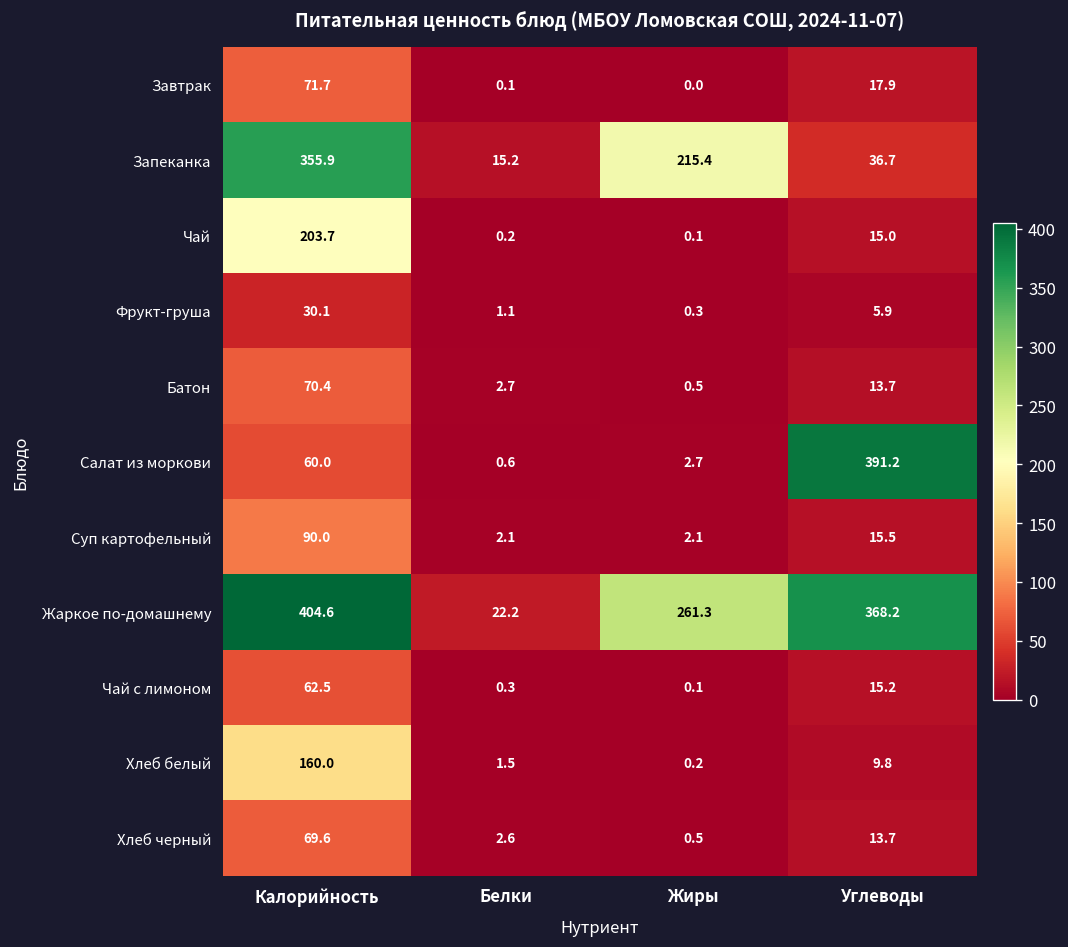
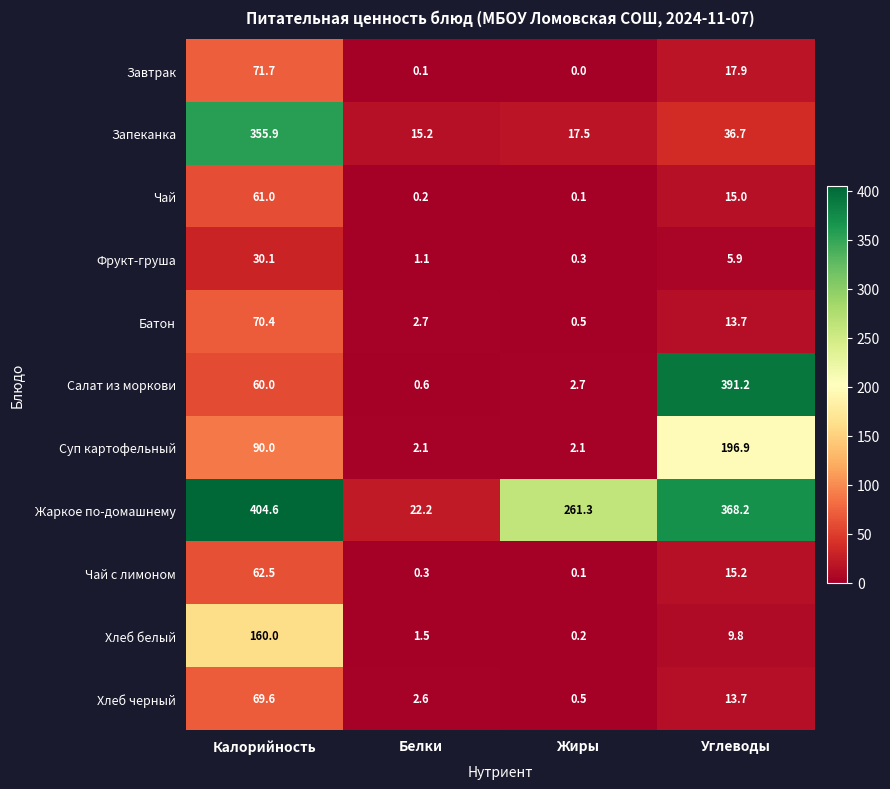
  {
    "Завтрак": {
      "Калорийность": 71.7,
      "Белки": 0.1,
      "Жиры": 0.0,
      "Углеводы": 17.9
    },
    "Запеканка": {
      "Калорийность": 355.9,
      "Белки": 15.2,
-     "Жиры": 215.4,
+     "Жиры": 17.5,
      "Углеводы": 36.7
    },
    "Чай": {
-     "Калорийность": 203.7,
+     "Калорийность": 61.0,
      "Белки": 0.2,
      "Жиры": 0.1,
      "Углеводы": 15.0
    },
    "Фрукт-груша": {
      "Калорийность": 30.1,
      "Белки": 1.1,
      "Жиры": 0.3,
      "Углеводы": 5.9
    },
    "Батон": {
      "Калорийность": 70.4,
      "Белки": 2.7,
      "Жиры": 0.5,
      "Углеводы": 13.7
    },
    "Салат из моркови": {
      "Калорийность": 60.0,
      "Белки": 0.6,
      "Жиры": 2.7,
      "Углеводы": 391.2
    },
    "Суп картофельный": {
      "Калорийность": 90.0,
      "Белки": 2.1,
      "Жиры": 2.1,
-     "Углеводы": 15.5
+     "Углеводы": 196.9
    },
    "Жаркое по-домашнему": {
      "Калорийность": 404.6,
      "Белки": 22.2,
      "Жиры": 261.3,
      "Углеводы": 368.2
    },
    "Чай с лимоном": {
      "Калорийность": 62.5,
      "Белки": 0.3,
      "Жиры": 0.1,
      "Углеводы": 15.2
    },
    "Хлеб белый": {
      "Калорийность": 160.0,
      "Белки": 1.5,
      "Жиры": 0.2,
      "Углеводы": 9.8
    },
    "Хлеб черный": {
      "Калорийность": 69.6,
      "Белки": 2.6,
      "Жиры": 0.5,
      "Углеводы": 13.7
    }
  }
